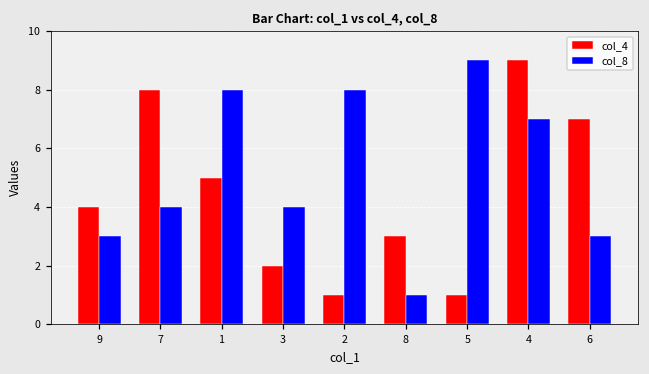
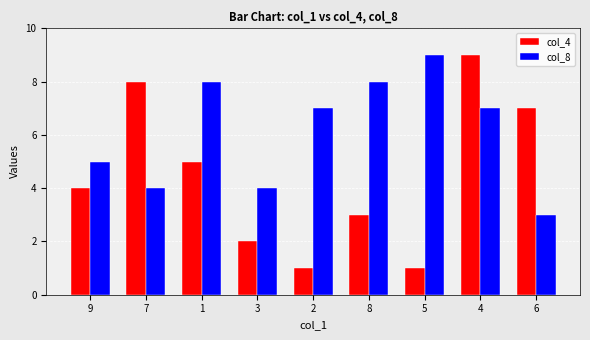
  {
    "col_4": {
      "9": 4,
      "7": 8,
      "1": 5,
      "3": 2,
      "2": 1,
      "8": 3,
      "5": 1,
      "4": 9,
      "6": 7
    },
    "col_8": {
-     "9": 3,
+     "9": 5,
      "7": 4,
      "1": 8,
      "3": 4,
-     "2": 8,
-     "8": 1,
+     "2": 7,
+     "8": 8,
      "5": 9,
      "4": 7,
      "6": 3
    }
  }
